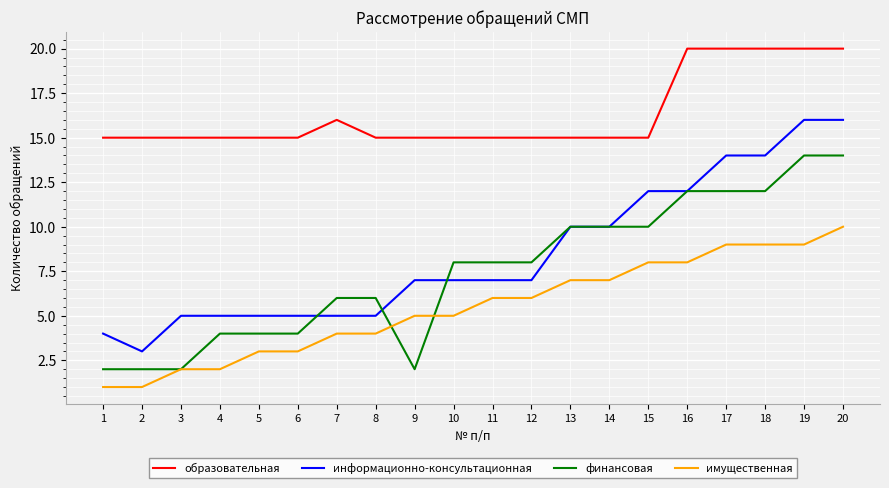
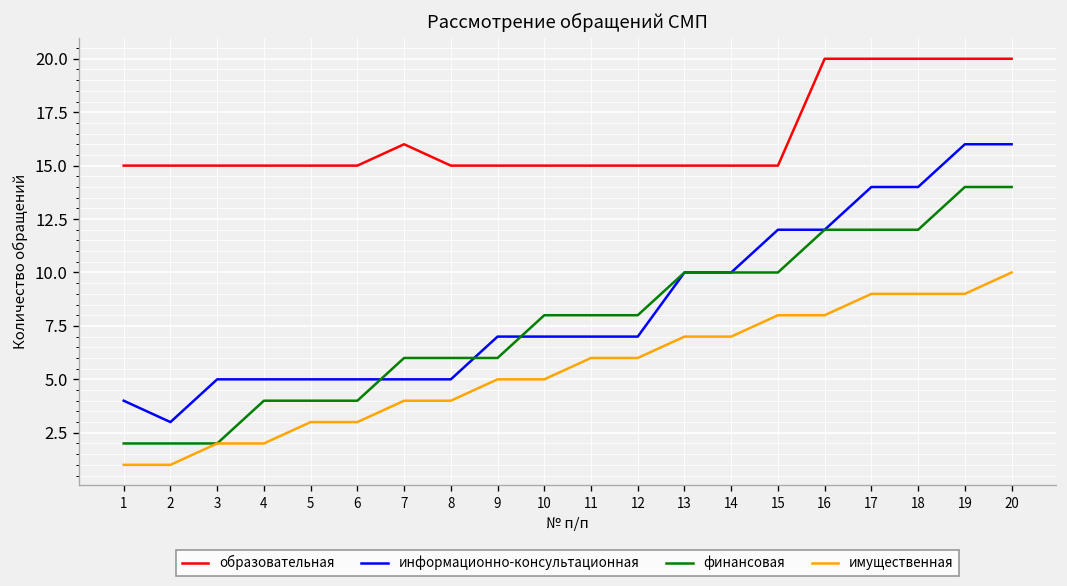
  {
    "образовательная": {
      "1": 15,
      "2": 15,
      "3": 15,
      "4": 15,
      "5": 15,
      "6": 15,
      "7": 16,
      "8": 15,
      "9": 15,
      "10": 15,
      "11": 15,
      "12": 15,
      "13": 15,
      "14": 15,
      "15": 15,
      "16": 20,
      "17": 20,
      "18": 20,
      "19": 20,
      "20": 20
    },
    "информационно-консультационная": {
      "1": 4,
      "2": 3,
      "3": 5,
      "4": 5,
      "5": 5,
      "6": 5,
      "7": 5,
      "8": 5,
      "9": 7,
      "10": 7,
      "11": 7,
      "12": 7,
      "15": 12,
      "17": 14,
      "18": 14,
      "19": 16,
      "20": 16
    },
    "финансовая": {
      "1": 2,
      "2": 2,
      "4": 4,
      "5": 4,
      "6": 4,
      "7": 6,
      "8": 6,
-     "9": 2,
+     "9": 6,
      "10": 8,
      "11": 8,
      "12": 8,
      "15": 10,
      "17": 12,
      "18": 12,
      "19": 14,
      "20": 14
    },
    "имущественная": {
      "1": 1,
      "2": 1,
      "4": 2,
      "5": 3,
      "6": 3,
      "7": 4,
      "8": 4,
      "9": 5,
      "10": 5,
      "11": 6,
      "12": 6,
      "13": 7,
      "14": 7,
      "15": 8,
      "16": 8,
      "17": 9,
      "18": 9,
      "19": 9,
      "20": 10
    }
  }
